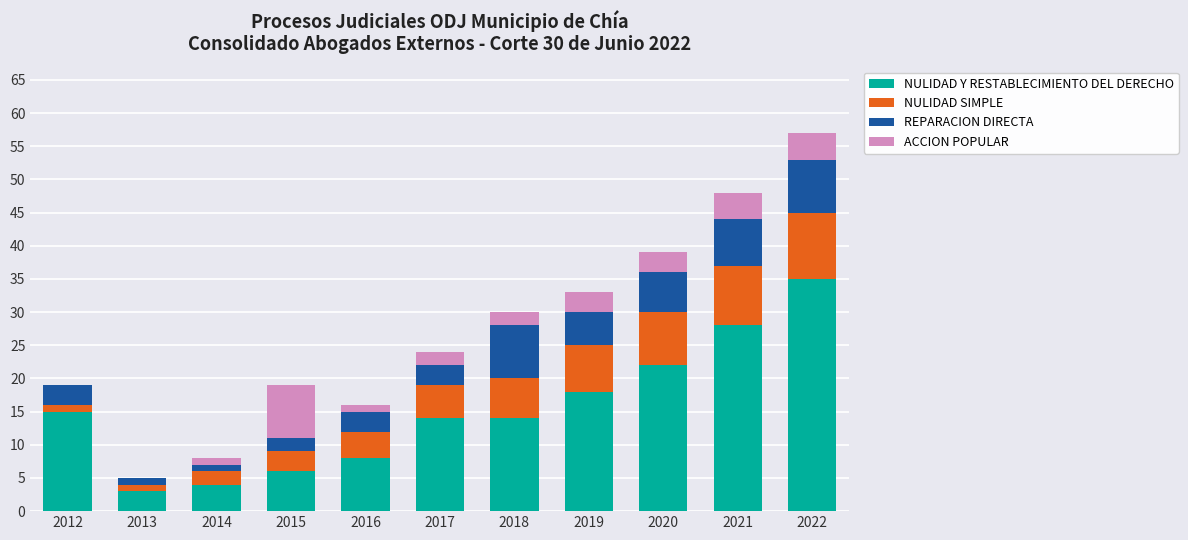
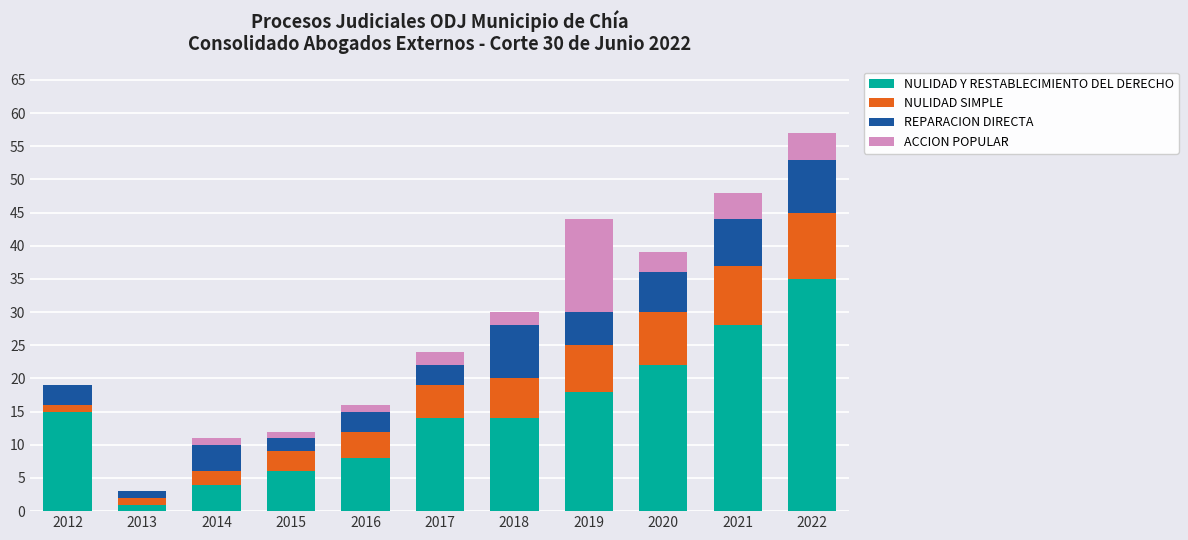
  {
    "NULIDAD Y RESTABLECIMIENTO DEL DERECHO": {
      "2012": 15,
-     "2013": 3,
+     "2013": 1,
      "2014": 4,
      "2015": 6,
      "2016": 8,
      "2017": 14,
      "2018": 14,
      "2019": 18,
      "2020": 22,
      "2021": 28,
      "2022": 35
    },
    "NULIDAD SIMPLE": {
      "2012": 1,
      "2013": 1,
      "2014": 2,
      "2015": 3,
      "2016": 4,
      "2017": 5,
      "2018": 6,
      "2019": 7,
      "2020": 8,
      "2021": 9,
      "2022": 10
    },
    "REPARACION DIRECTA": {
      "2012": 3,
      "2013": 1,
-     "2014": 1,
+     "2014": 4,
      "2015": 2,
      "2016": 3,
      "2017": 3,
      "2018": 8,
      "2019": 5,
      "2020": 6,
      "2021": 7,
      "2022": 8
    },
    "ACCION POPULAR": {
      "2012": 0,
      "2013": 0,
      "2014": 1,
-     "2015": 8,
+     "2015": 1,
      "2016": 1,
      "2017": 2,
      "2018": 2,
-     "2019": 3,
+     "2019": 14,
      "2020": 3,
      "2021": 4,
      "2022": 4
    }
  }
